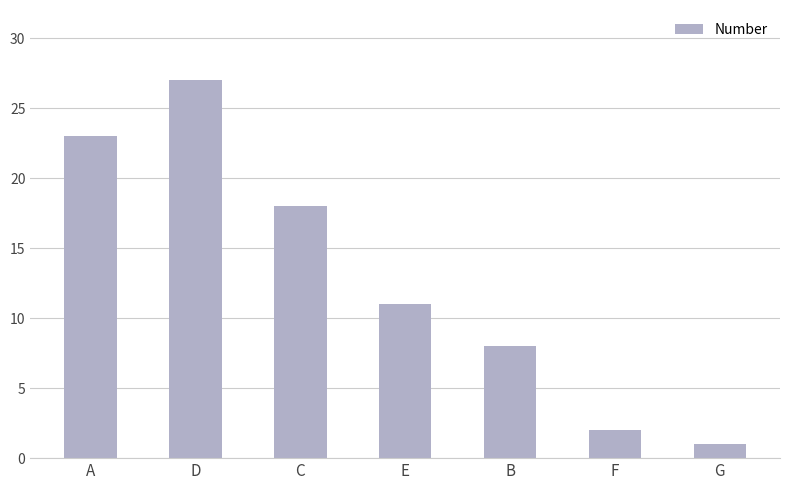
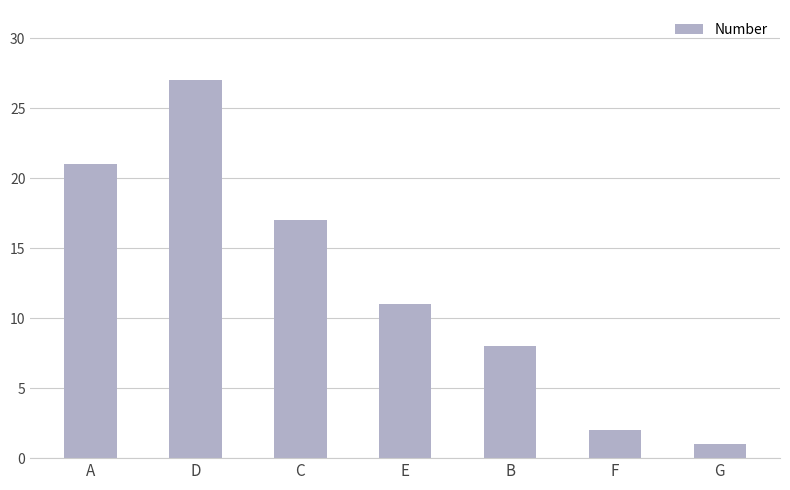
  {
-   "A": 23,
+   "A": 21,
    "D": 27,
-   "C": 18,
+   "C": 17,
    "E": 11,
    "B": 8,
    "F": 2,
    "G": 1
  }
